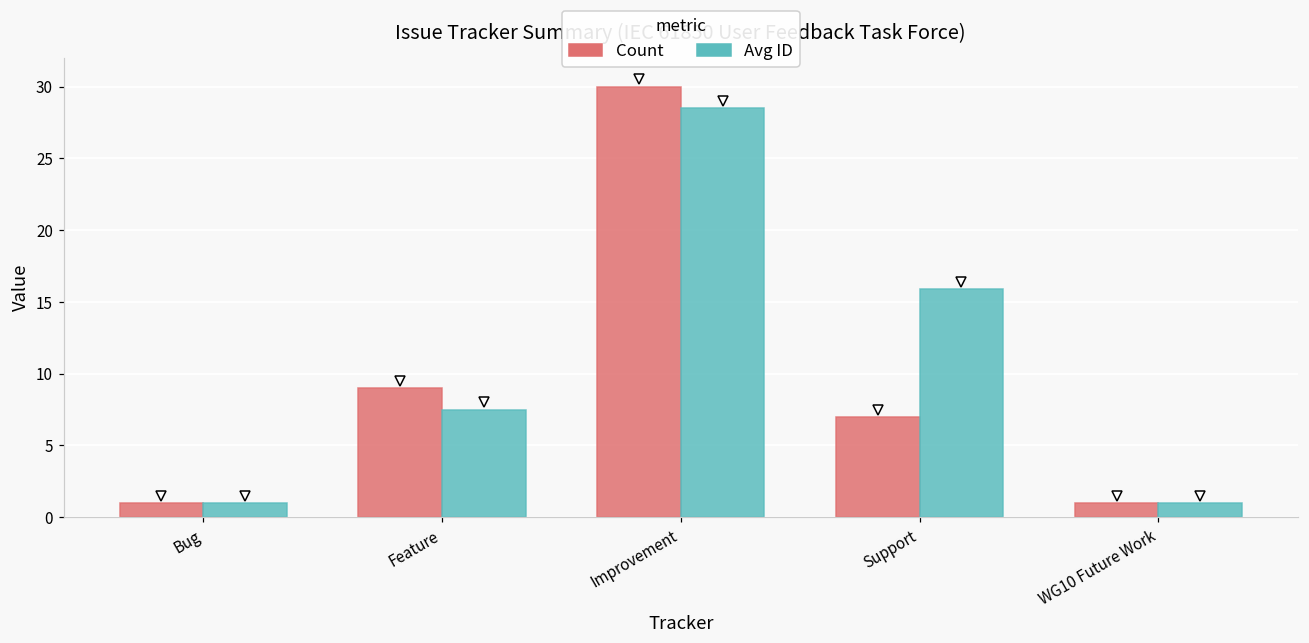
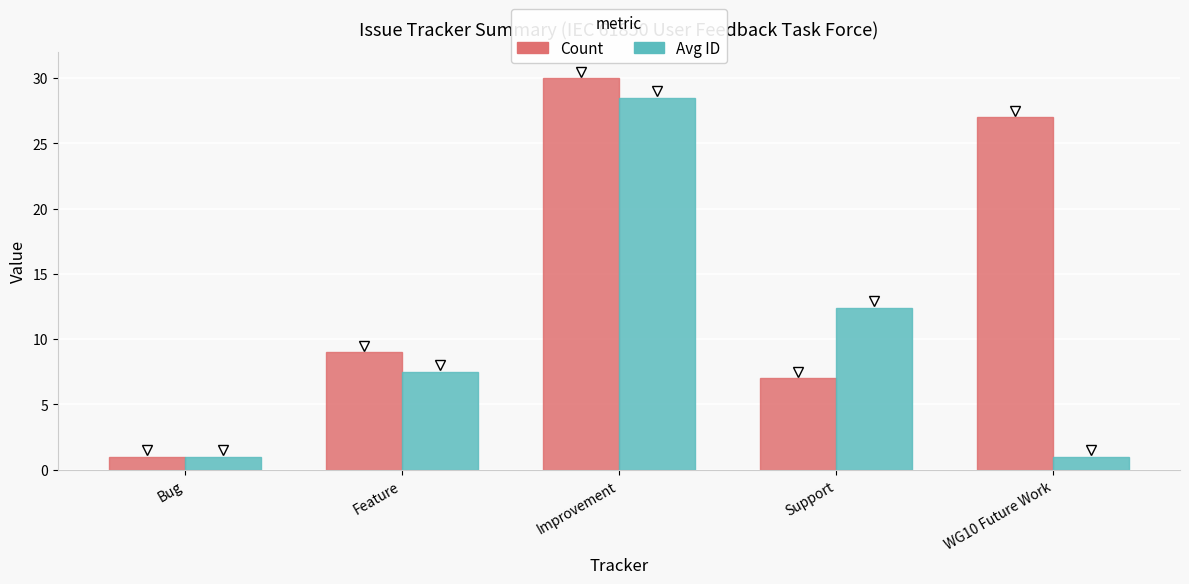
  {
    "Count": {
      "Bug": 1,
      "Feature": 9,
      "Improvement": 30,
      "Support": 7,
-     "WG10 Future Work": 1
+     "WG10 Future Work": 27
    },
    "Avg ID": {
      "Bug": 1.0,
      "Feature": 7.5,
      "Improvement": 28.5,
-     "Support": 15.9,
+     "Support": 12.4,
      "WG10 Future Work": 1.0
    }
  }
